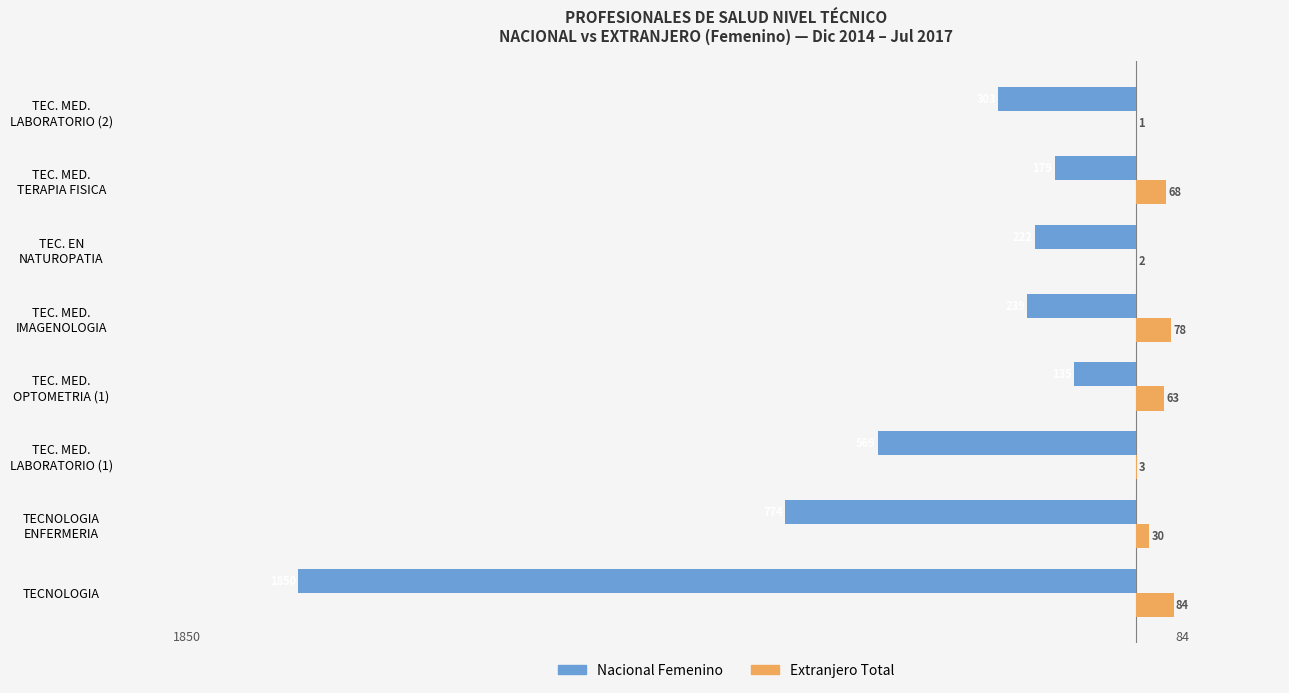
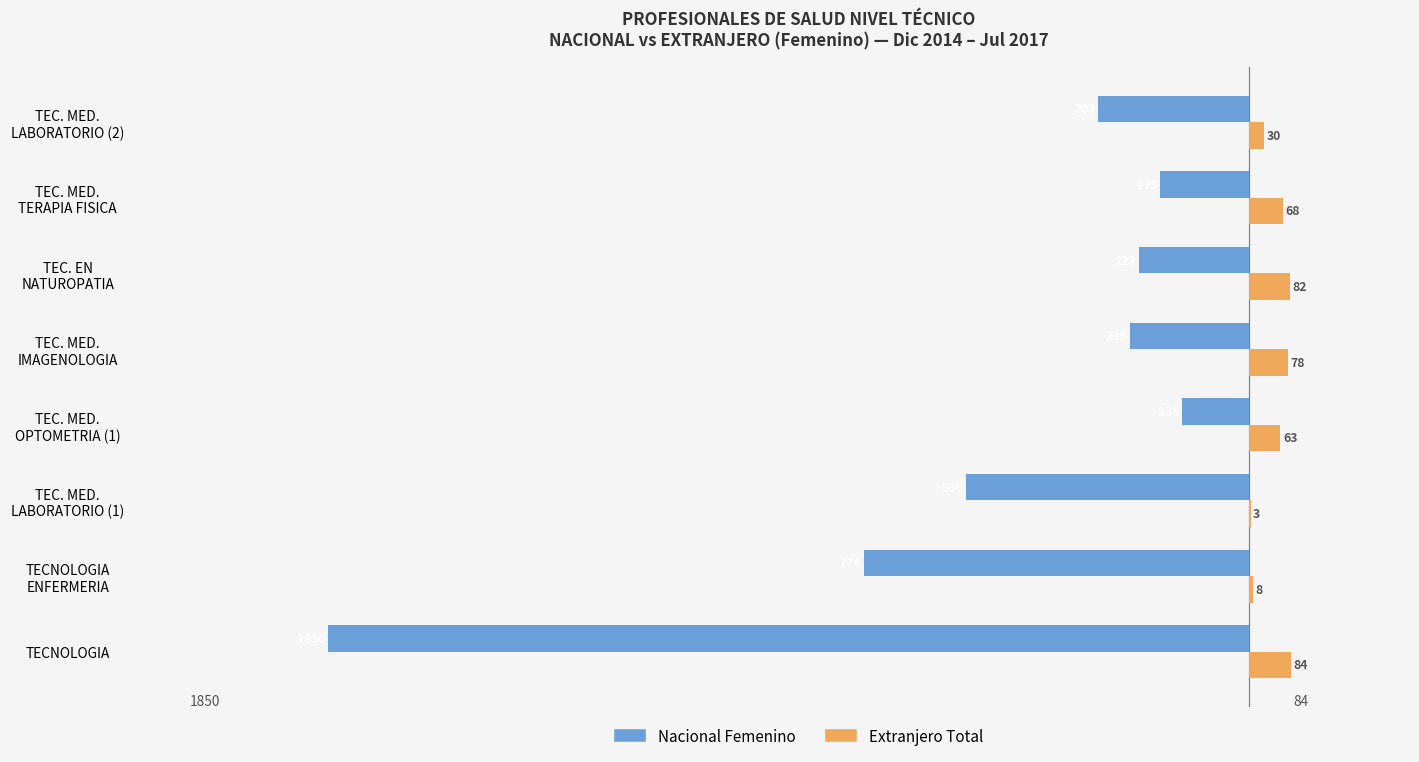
  {
    "Extranjero Total": {
-     "TEC. MED. LABORATORIO (2)": 1,
+     "TEC. MED. LABORATORIO (2)": 30,
      "TEC. MED. TERAPIA FISICA": 68,
-     "TEC. EN NATUROPATIA": 2,
+     "TEC. EN NATUROPATIA": 82,
      "TEC. MED. IMAGENOLOGIA": 78,
      "TEC. MED. OPTOMETRIA (1)": 63,
      "TEC. MED. LABORATORIO (1)": 3,
-     "TECNOLOGIA ENFERMERIA": 30,
+     "TECNOLOGIA ENFERMERIA": 8,
      "TECNOLOGIA": 84
    }
  }
